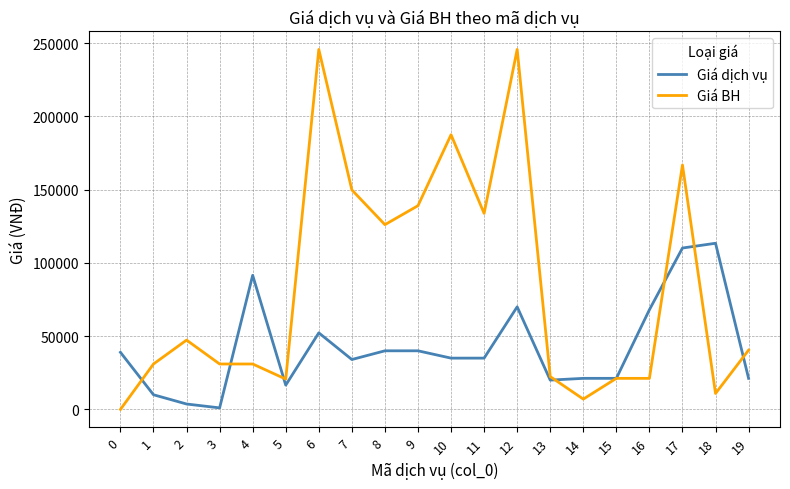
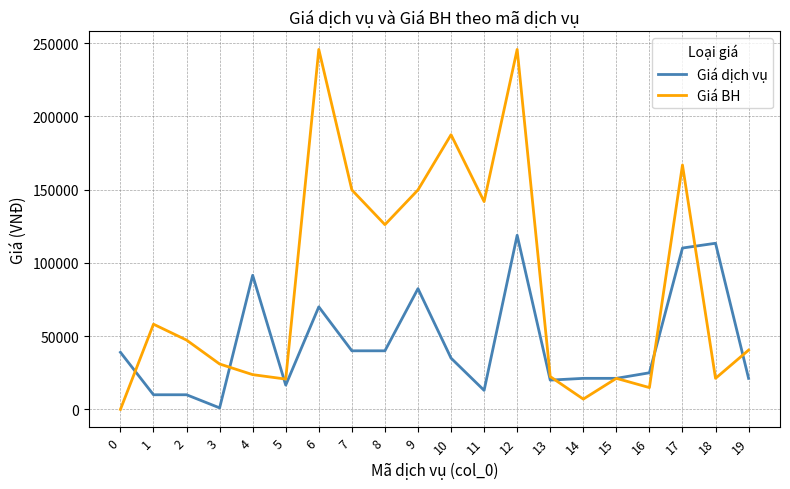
  {
    "Giá dịch vụ": {
      "0": 39000,
      "1": 10000,
-     "2": 4000,
+     "2": 10000,
      "3": 1000,
      "4": 92000,
      "5": 17000,
-     "6": 52000,
-     "7": 34000,
+     "6": 70000,
+     "7": 40000,
      "8": 40000,
-     "9": 40000,
+     "9": 82000,
      "10": 35000,
-     "11": 35000,
-     "12": 70000,
+     "11": 13000,
+     "12": 119000,
      "13": 20000,
      "14": 21000,
-     "16": 68000,
+     "16": 25000,
      "17": 110000,
      "18": 113000,
      "19": 21000
    },
    "Giá BH": {
      "0": 0,
-     "1": 31000,
+     "1": 58000,
      "2": 47000,
      "3": 31000,
-     "4": 31000,
+     "4": 24000,
      "5": 21000,
      "6": 246000,
      "7": 150000,
      "8": 126000,
-     "9": 139000,
+     "9": 150000,
      "10": 187000,
-     "11": 134000,
+     "11": 142000,
      "12": 246000,
      "13": 22000,
      "14": 7000,
-     "16": 21000,
+     "16": 15000,
      "17": 167000,
-     "18": 11000,
+     "18": 21000,
      "19": 40000
    }
  }
